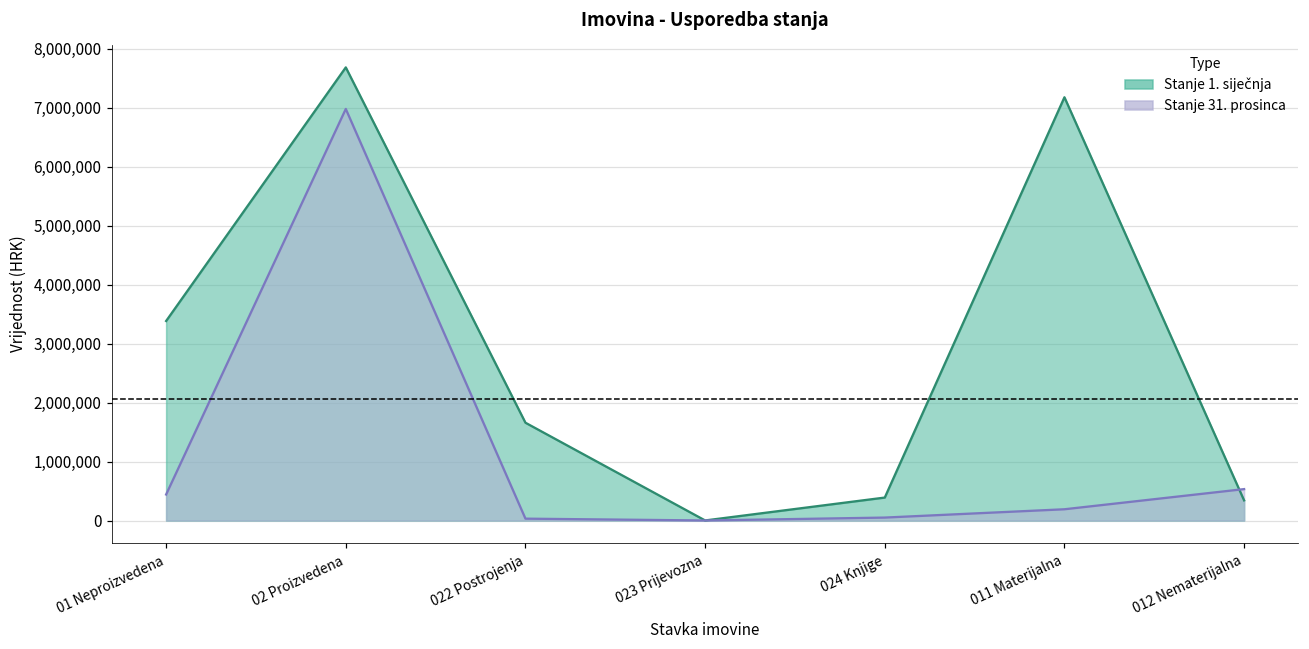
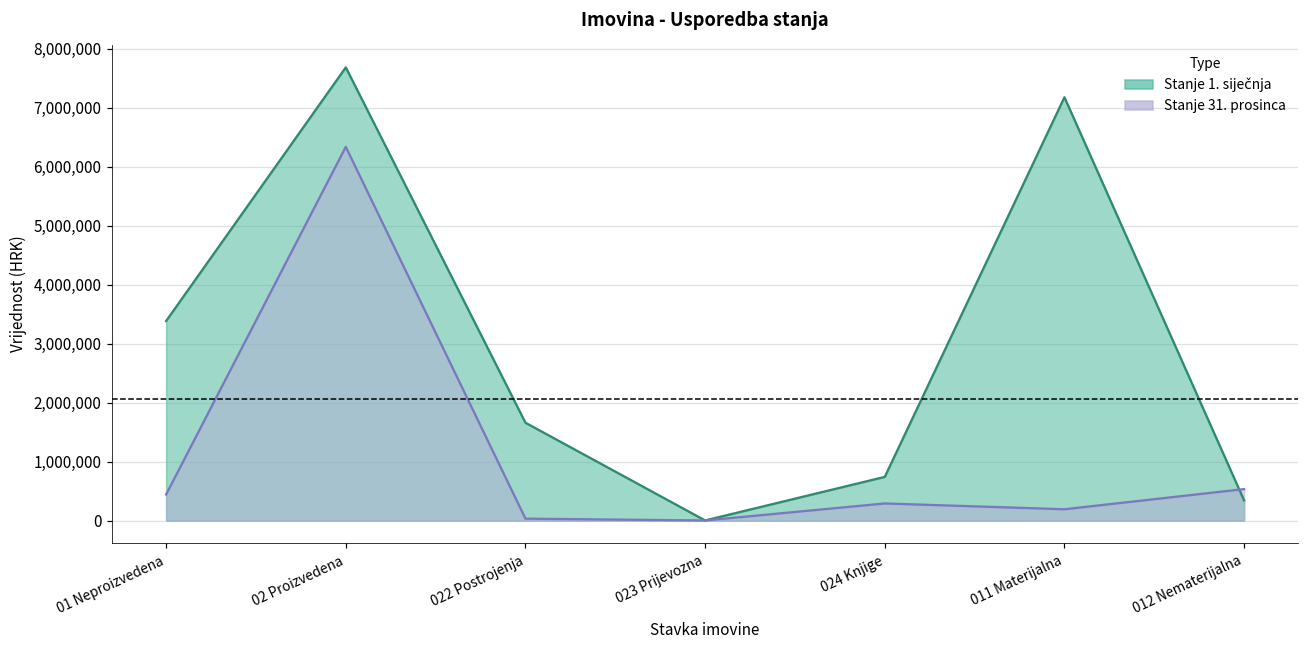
  {
    "Stanje 1. siječnja": {
      "01 Neproizvedena": "3,400,000",
      "02 Proizvedena": "7,700,000",
      "022 Postrojenja": "1,700,000",
-     "024 Knjige": "400,000",
+     "024 Knjige": "700,000",
      "011 Materijalna": "7,200,000",
      "012 Nematerijalna": "300,000"
    },
    "Stanje 31. prosinca": {
      "01 Neproizvedena": "400,000",
-     "02 Proizvedena": "7,000,000",
+     "02 Proizvedena": "6,300,000",
      "022 Postrojenja": "0",
-     "024 Knjige": "100,000",
+     "024 Knjige": "300,000",
      "011 Materijalna": "200,000",
      "012 Nematerijalna": "500,000"
    }
  }
